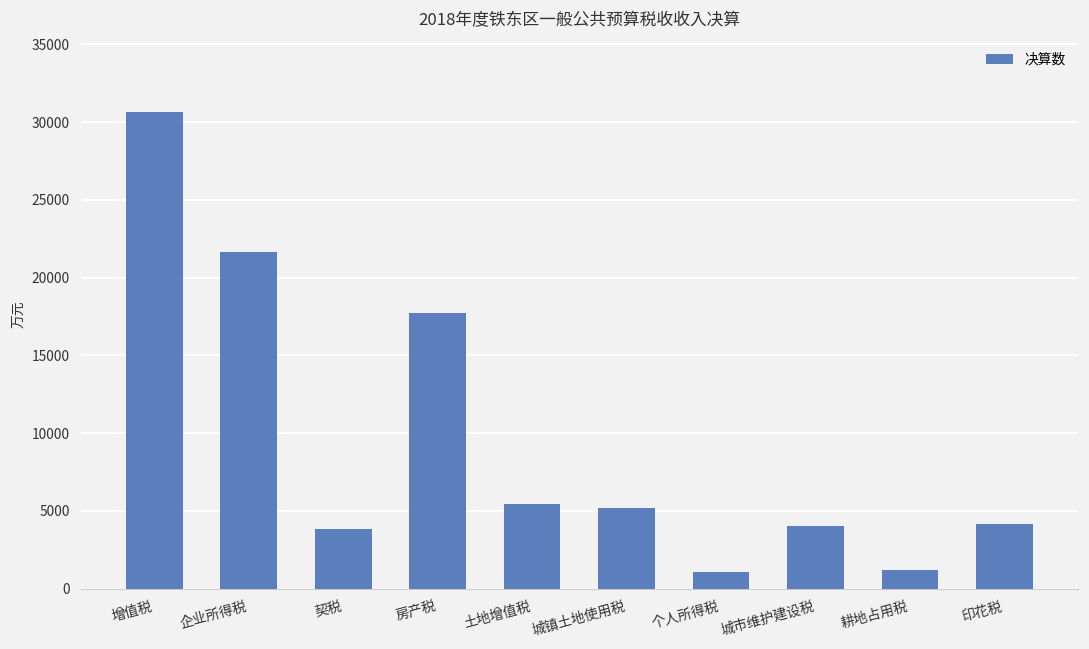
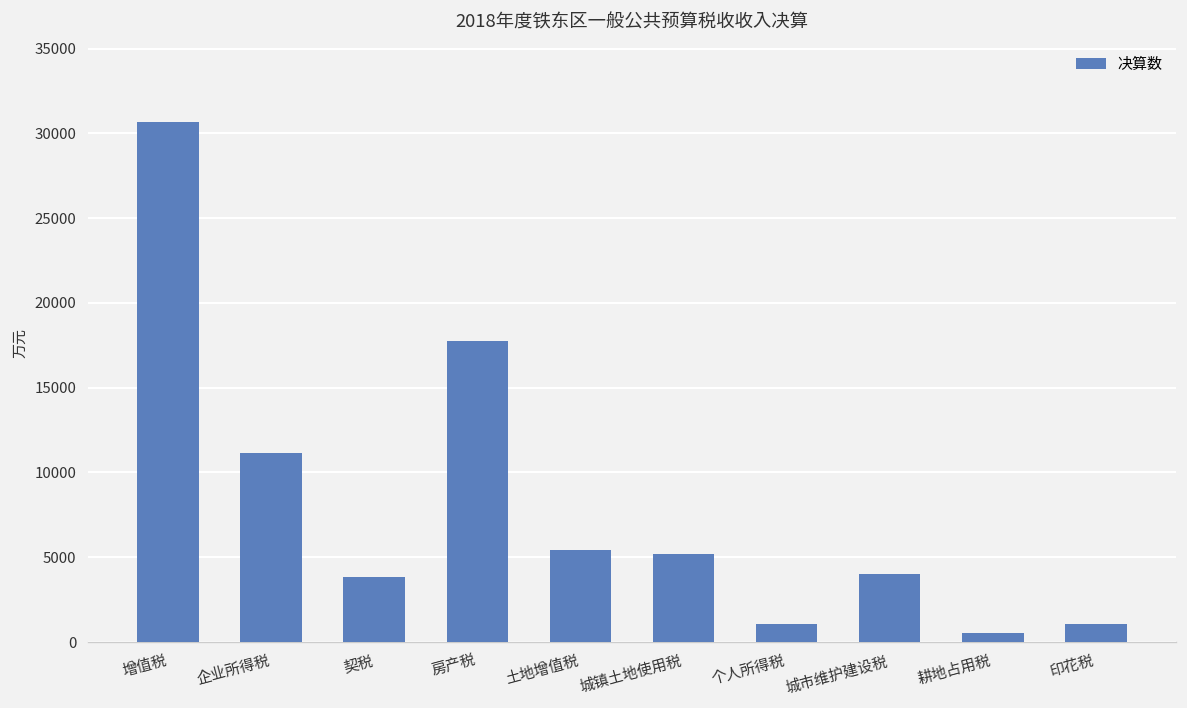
  {
    "增值税": 30700,
-   "企业所得税": 21600,
+   "企业所得税": 11200,
    "契税": 3800,
    "房产税": 17700,
    "土地增值税": 5400,
    "城镇土地使用税": 5200,
    "个人所得税": 1000,
    "城市维护建设税": 4000,
-   "耕地占用税": 1200,
-   "印花税": 4100
+   "耕地占用税": 500,
+   "印花税": 1100
  }
